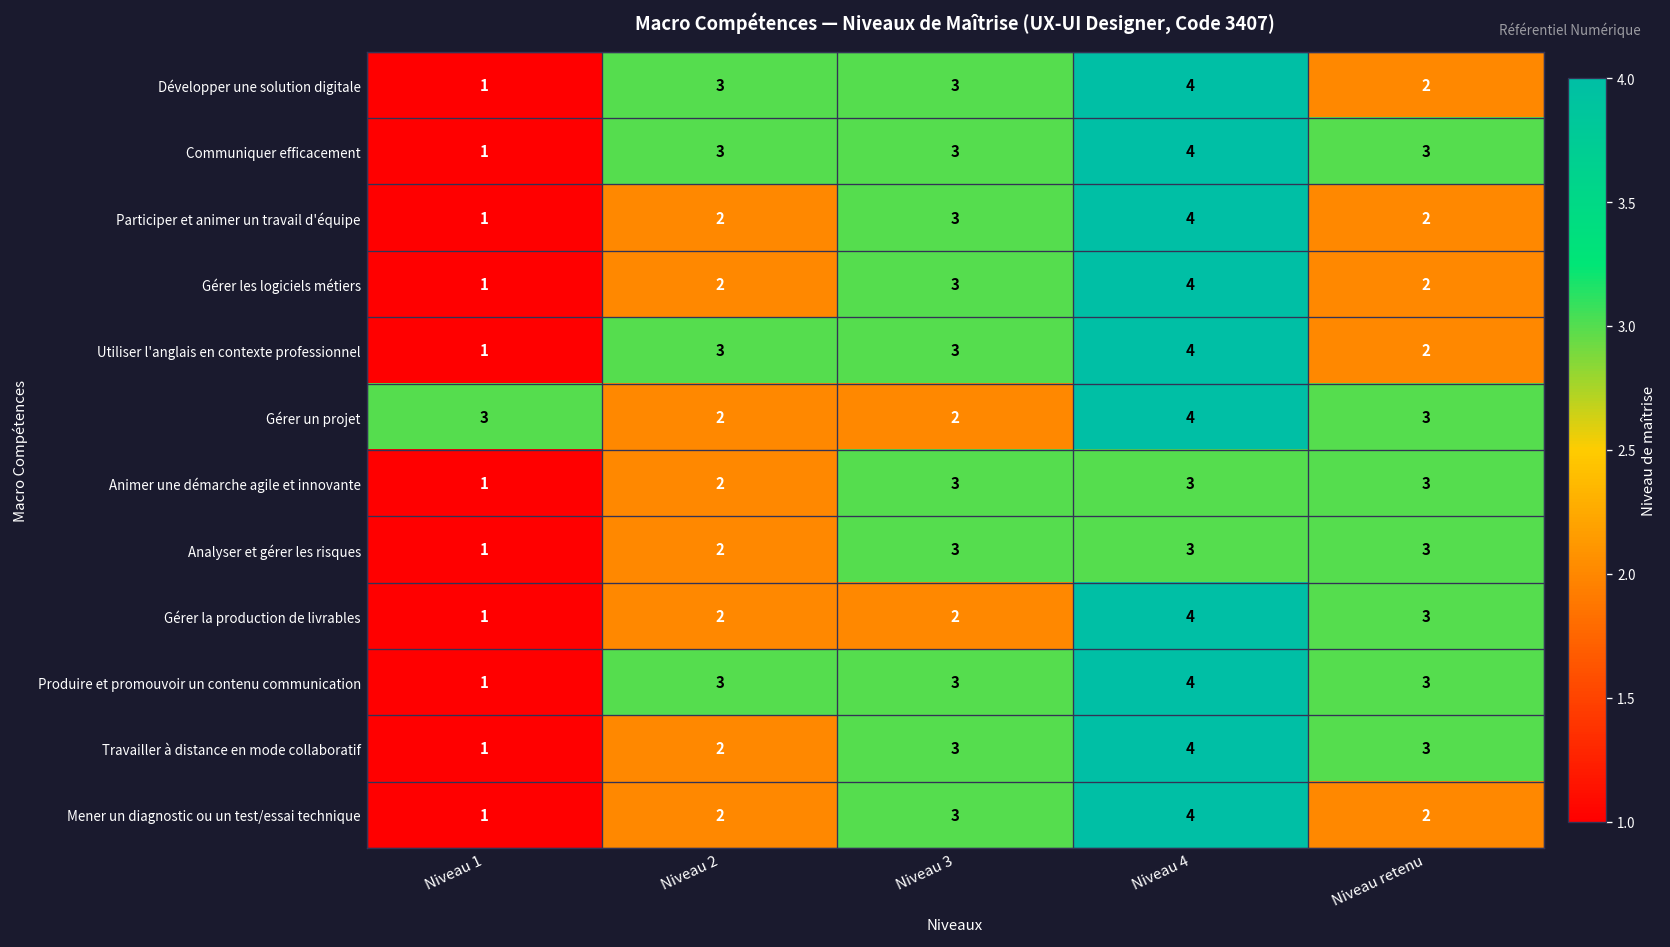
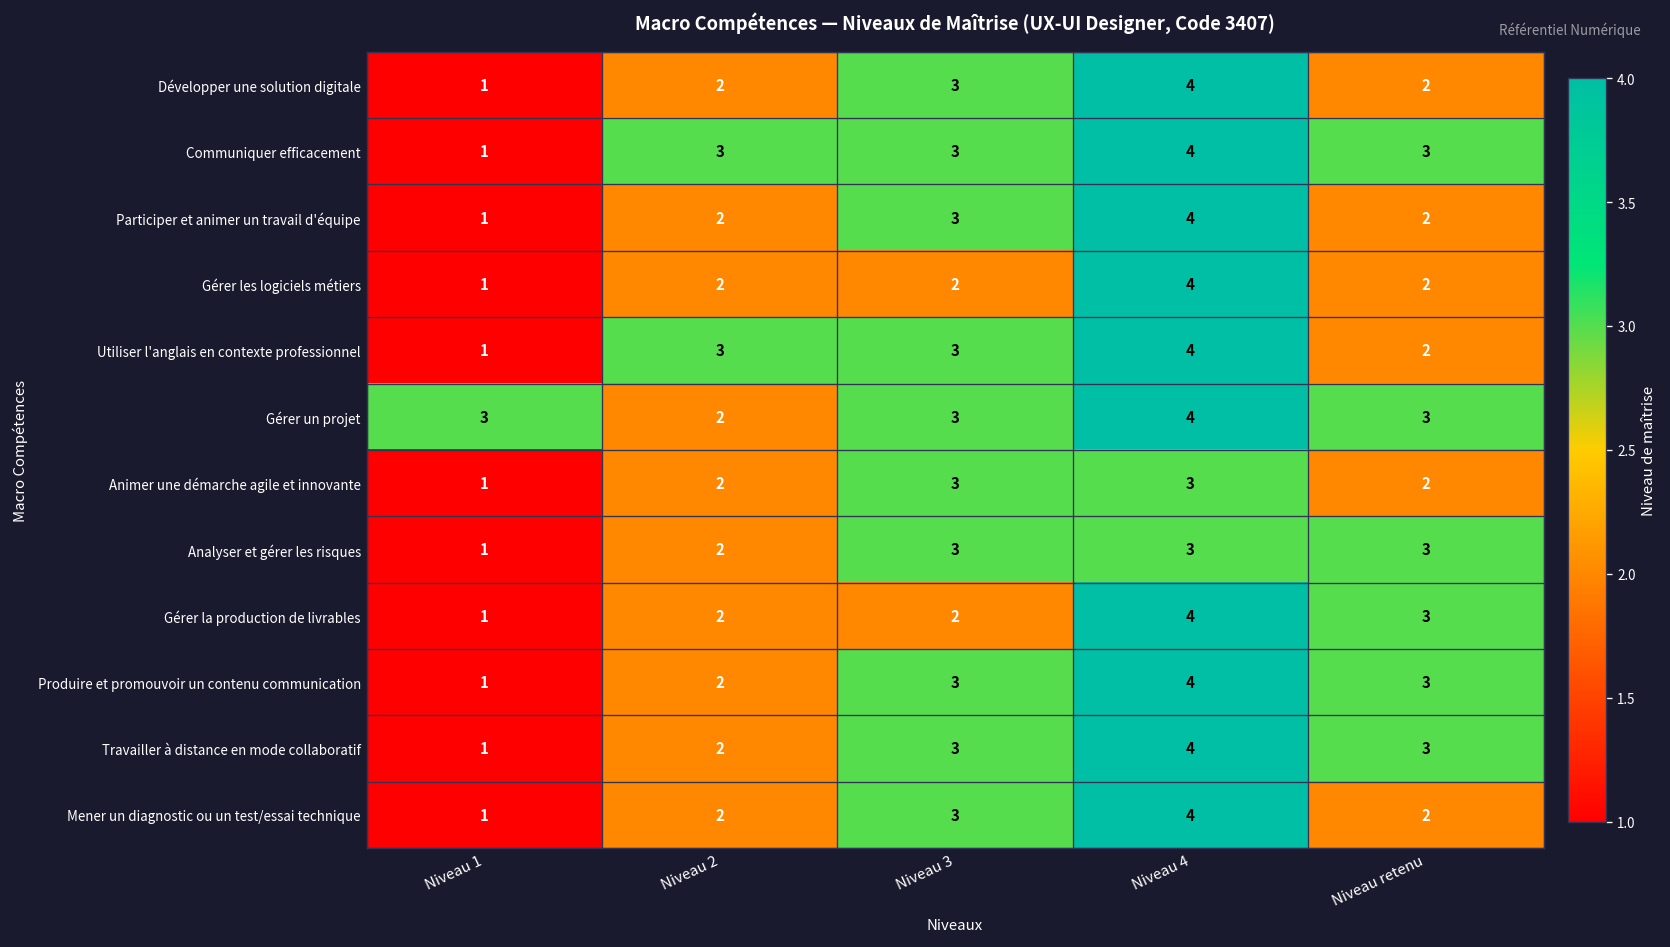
  {
    "Développer une solution digitale": {
      "Niveau 1": 1,
-     "Niveau 2": 3,
+     "Niveau 2": 2,
      "Niveau 3": 3,
      "Niveau 4": 4,
      "Niveau retenu": 2
    },
    "Communiquer efficacement": {
      "Niveau 1": 1,
      "Niveau 2": 3,
      "Niveau 3": 3,
      "Niveau 4": 4,
      "Niveau retenu": 3
    },
    "Participer et animer un travail d'équipe": {
      "Niveau 1": 1,
      "Niveau 2": 2,
      "Niveau 3": 3,
      "Niveau 4": 4,
      "Niveau retenu": 2
    },
    "Gérer les logiciels métiers": {
      "Niveau 1": 1,
      "Niveau 2": 2,
-     "Niveau 3": 3,
+     "Niveau 3": 2,
      "Niveau 4": 4,
      "Niveau retenu": 2
    },
    "Utiliser l'anglais en contexte professionnel": {
      "Niveau 1": 1,
      "Niveau 2": 3,
      "Niveau 3": 3,
      "Niveau 4": 4,
      "Niveau retenu": 2
    },
    "Gérer un projet": {
      "Niveau 1": 3,
      "Niveau 2": 2,
-     "Niveau 3": 2,
+     "Niveau 3": 3,
      "Niveau 4": 4,
      "Niveau retenu": 3
    },
    "Animer une démarche agile et innovante": {
      "Niveau 1": 1,
      "Niveau 2": 2,
      "Niveau 3": 3,
      "Niveau 4": 3,
-     "Niveau retenu": 3
+     "Niveau retenu": 2
    },
    "Analyser et gérer les risques": {
      "Niveau 1": 1,
      "Niveau 2": 2,
      "Niveau 3": 3,
      "Niveau 4": 3,
      "Niveau retenu": 3
    },
    "Gérer la production de livrables": {
      "Niveau 1": 1,
      "Niveau 2": 2,
      "Niveau 3": 2,
      "Niveau 4": 4,
      "Niveau retenu": 3
    },
    "Produire et promouvoir un contenu communication": {
      "Niveau 1": 1,
-     "Niveau 2": 3,
+     "Niveau 2": 2,
      "Niveau 3": 3,
      "Niveau 4": 4,
      "Niveau retenu": 3
    },
    "Travailler à distance en mode collaboratif": {
      "Niveau 1": 1,
      "Niveau 2": 2,
      "Niveau 3": 3,
      "Niveau 4": 4,
      "Niveau retenu": 3
    },
    "Mener un diagnostic ou un test/essai technique": {
      "Niveau 1": 1,
      "Niveau 2": 2,
      "Niveau 3": 3,
      "Niveau 4": 4,
      "Niveau retenu": 2
    }
  }
